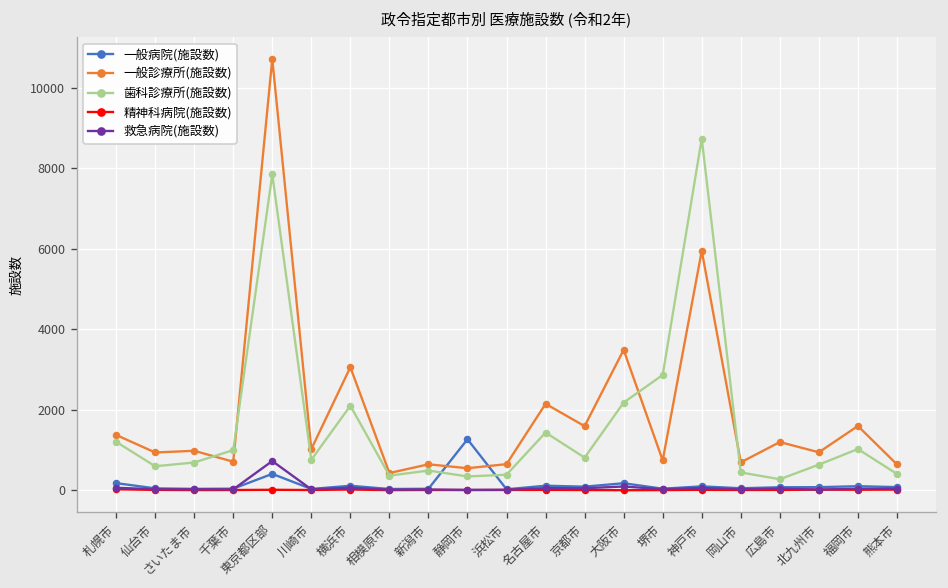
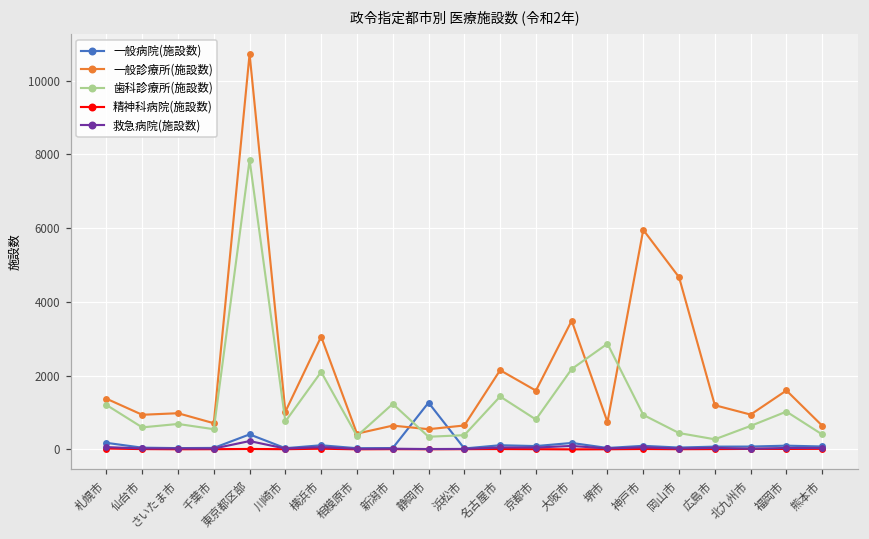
  {
    "一般病院(施設数)": {
      "札幌市": 200,
      "東京都区部": 400,
      "静岡市": 1300,
      "大阪市": 200
    },
    "一般診療所(施設数)": {
      "札幌市": 1400,
      "仙台市": 900,
      "さいたま市": 1000,
      "千葉市": 700,
      "東京都区部": 10700,
      "川崎市": 1000,
      "横浜市": 3100,
      "新潟市": 600,
      "静岡市": 500,
      "浜松市": 600,
      "名古屋市": 2100,
      "京都市": 1600,
      "大阪市": 3500,
      "堺市": 700,
      "神戸市": 6000,
-     "岡山市": 700,
+     "岡山市": 4700,
      "広島市": 1200,
      "北九州市": 900,
      "福岡市": 1600,
      "熊本市": 600
    },
    "歯科診療所(施設数)": {
      "札幌市": 1200,
      "仙台市": 600,
      "さいたま市": 700,
-     "千葉市": 1000,
+     "千葉市": 500,
      "東京都区部": 7800,
      "川崎市": 800,
      "横浜市": 2100,
-     "新潟市": 500,
+     "新潟市": 1200,
      "静岡市": 300,
      "浜松市": 400,
      "名古屋市": 1400,
      "京都市": 800,
      "大阪市": 2200,
      "堺市": 2900,
-     "神戸市": 8700,
+     "神戸市": 900,
      "岡山市": 400,
      "広島市": 300,
      "北九州市": 600,
      "福岡市": 1000,
      "熊本市": 400
    },
    "精神科病院(施設数)": {
      "東京都区部": 0,
      "大阪市": 0
    },
    "救急病院(施設数)": {
-     "東京都区部": 700,
+     "東京都区部": 200,
      "大阪市": 100
    }
  }
